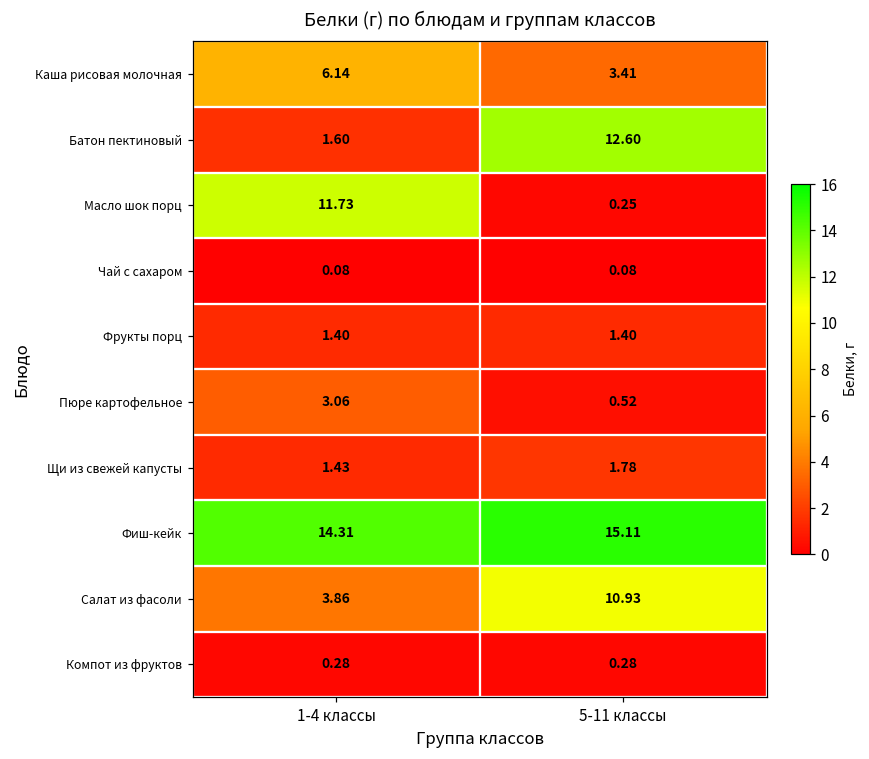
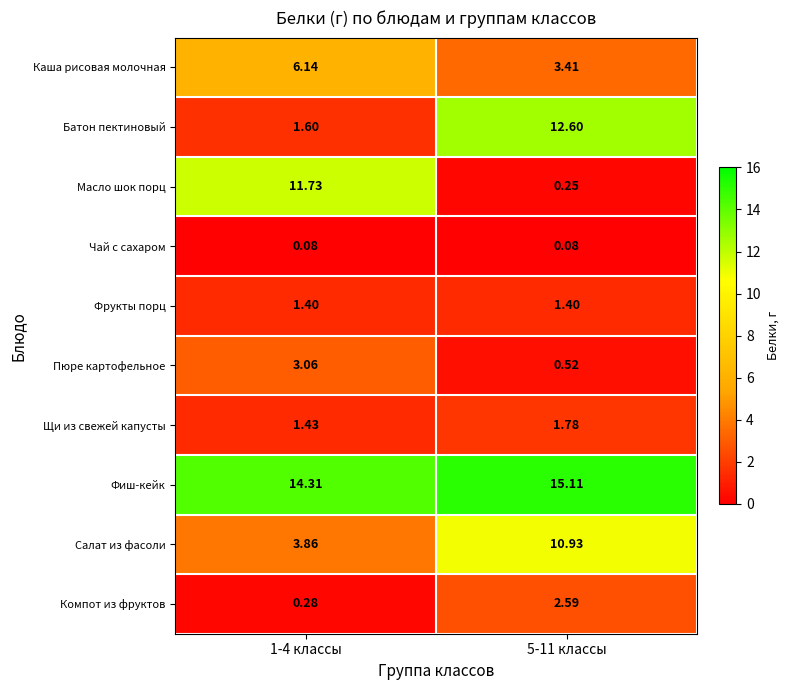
  {
    "Каша рисовая молочная": {
      "1-4 классы": 6.14,
      "5-11 классы": 3.41
    },
    "Батон пектиновый": {
      "1-4 классы": 1.60,
      "5-11 классы": 12.60
    },
    "Масло шок порц": {
      "1-4 классы": 11.73,
      "5-11 классы": 0.25
    },
    "Чай с сахаром": {
      "1-4 классы": 0.08,
      "5-11 классы": 0.08
    },
    "Фрукты порц": {
      "1-4 классы": 1.40,
      "5-11 классы": 1.40
    },
    "Пюре картофельное": {
      "1-4 классы": 3.06,
      "5-11 классы": 0.52
    },
    "Щи из свежей капусты": {
      "1-4 классы": 1.43,
      "5-11 классы": 1.78
    },
    "Фиш-кейк": {
      "1-4 классы": 14.31,
      "5-11 классы": 15.11
    },
    "Салат из фасоли": {
      "1-4 классы": 3.86,
      "5-11 классы": 10.93
    },
    "Компот из фруктов": {
      "1-4 классы": 0.28,
-     "5-11 классы": 0.28
+     "5-11 классы": 2.59
    }
  }
